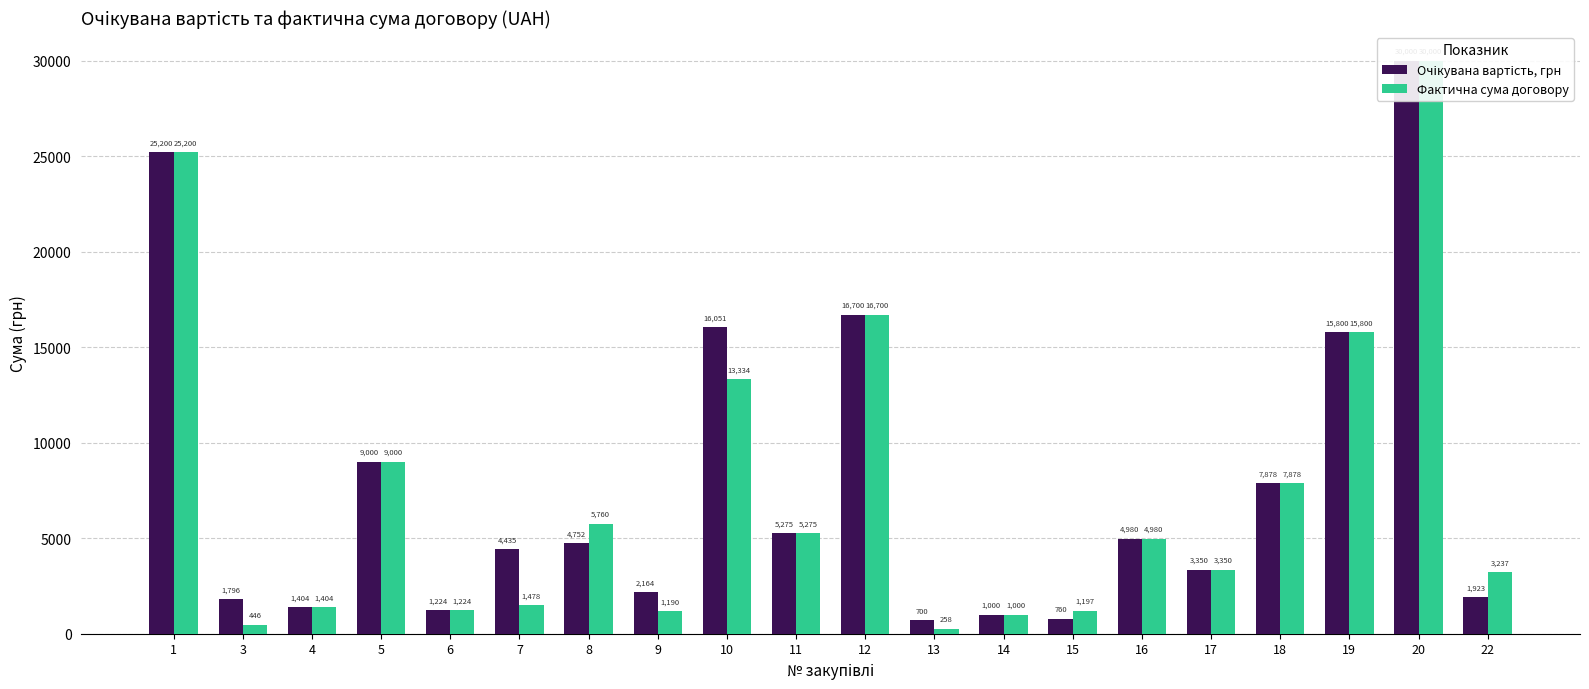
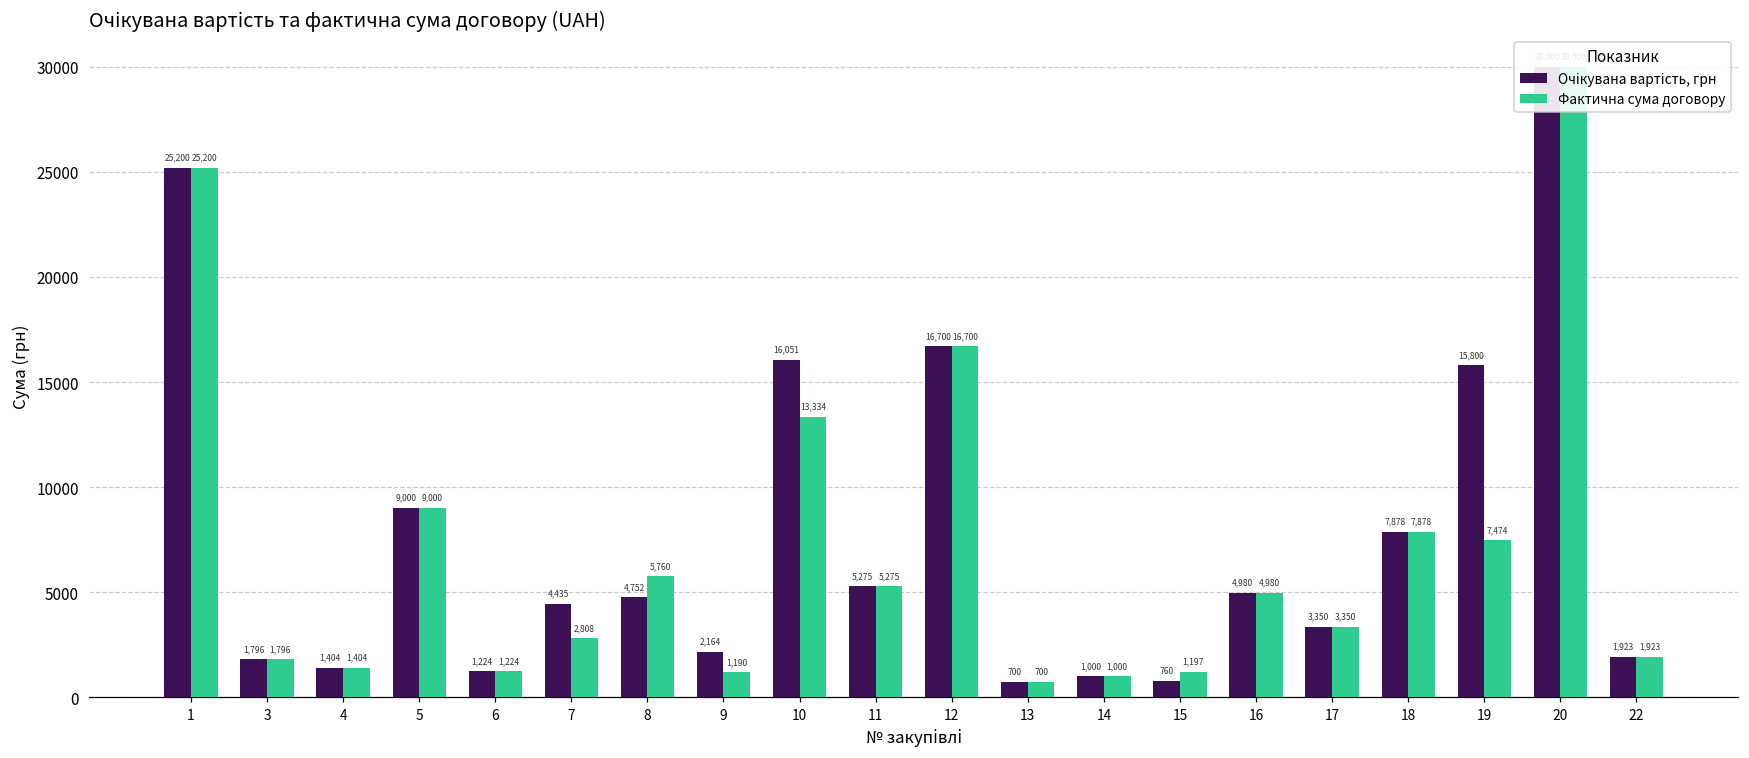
  {
    "Очікувана вартість, грн": {
      "1": "25,200",
      "3": "1,796",
      "4": "1,404",
      "5": "9,000",
      "6": "1,224",
      "7": "4,435",
      "8": "4,752",
      "9": "2,164",
      "10": "16,051",
      "11": "5,275",
      "12": "16,700",
      "13": "700",
      "14": "1,000",
      "15": "760",
      "16": "4,980",
      "17": "3,350",
      "18": "7,878",
      "19": "15,800",
      "22": "1,923"
    },
    "Фактична сума договору": {
      "1": "25,200",
-     "3": "446",
+     "3": "1,796",
      "4": "1,404",
      "5": "9,000",
      "6": "1,224",
-     "7": "1,478",
+     "7": "2,808",
      "8": "5,760",
      "9": "1,190",
      "10": "13,334",
      "11": "5,275",
      "12": "16,700",
-     "13": "258",
+     "13": "700",
      "14": "1,000",
      "15": "1,197",
      "16": "4,980",
      "17": "3,350",
      "18": "7,878",
-     "19": "15,800",
-     "22": "3,237"
+     "19": "7,474",
+     "22": "1,923"
    }
  }
